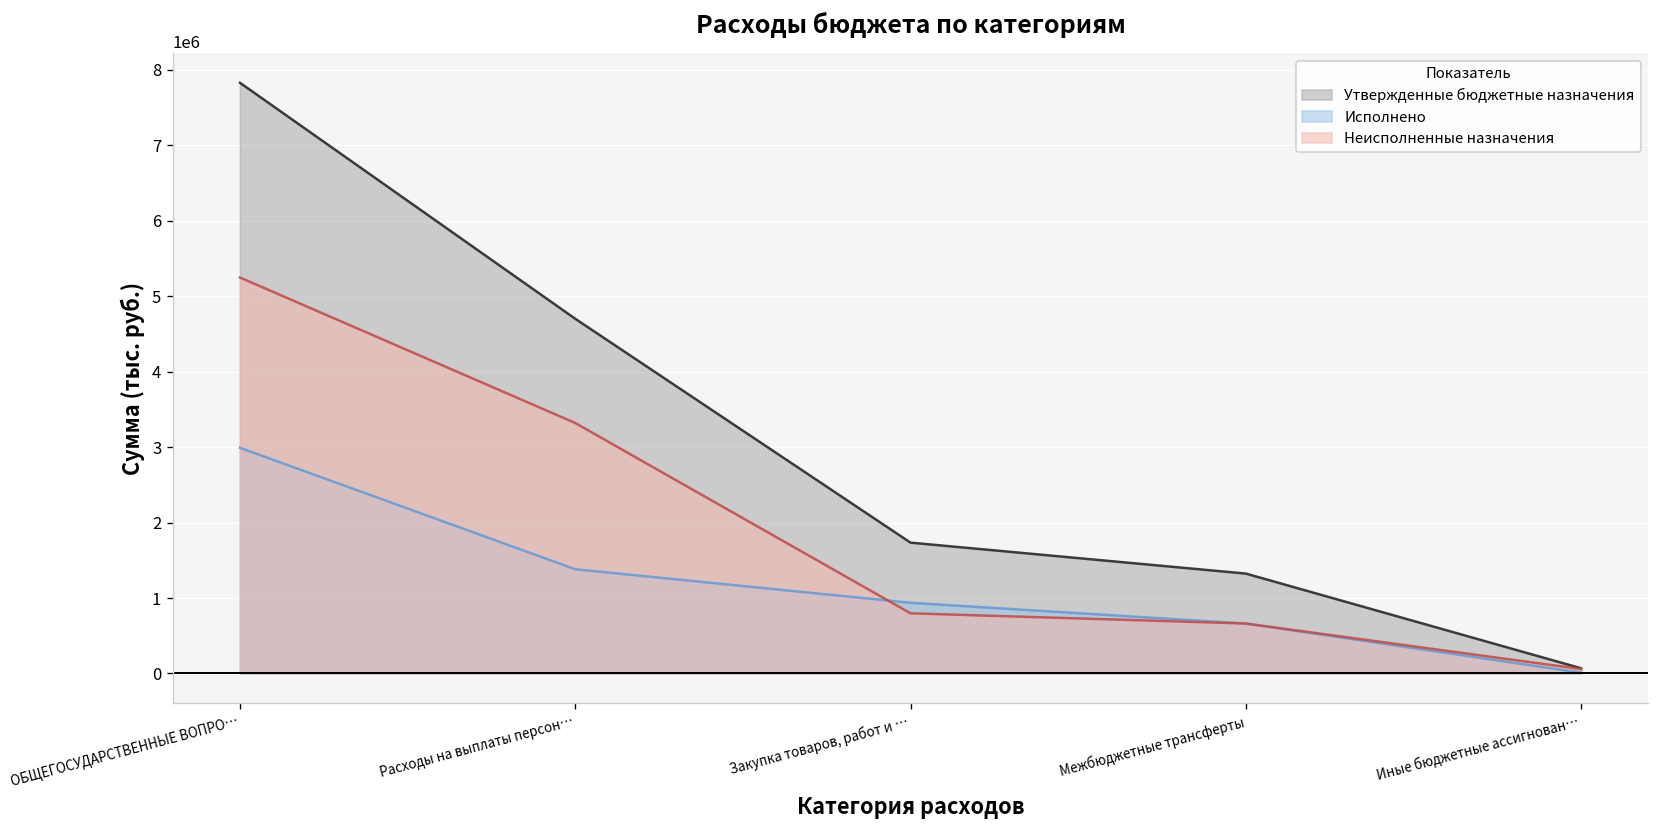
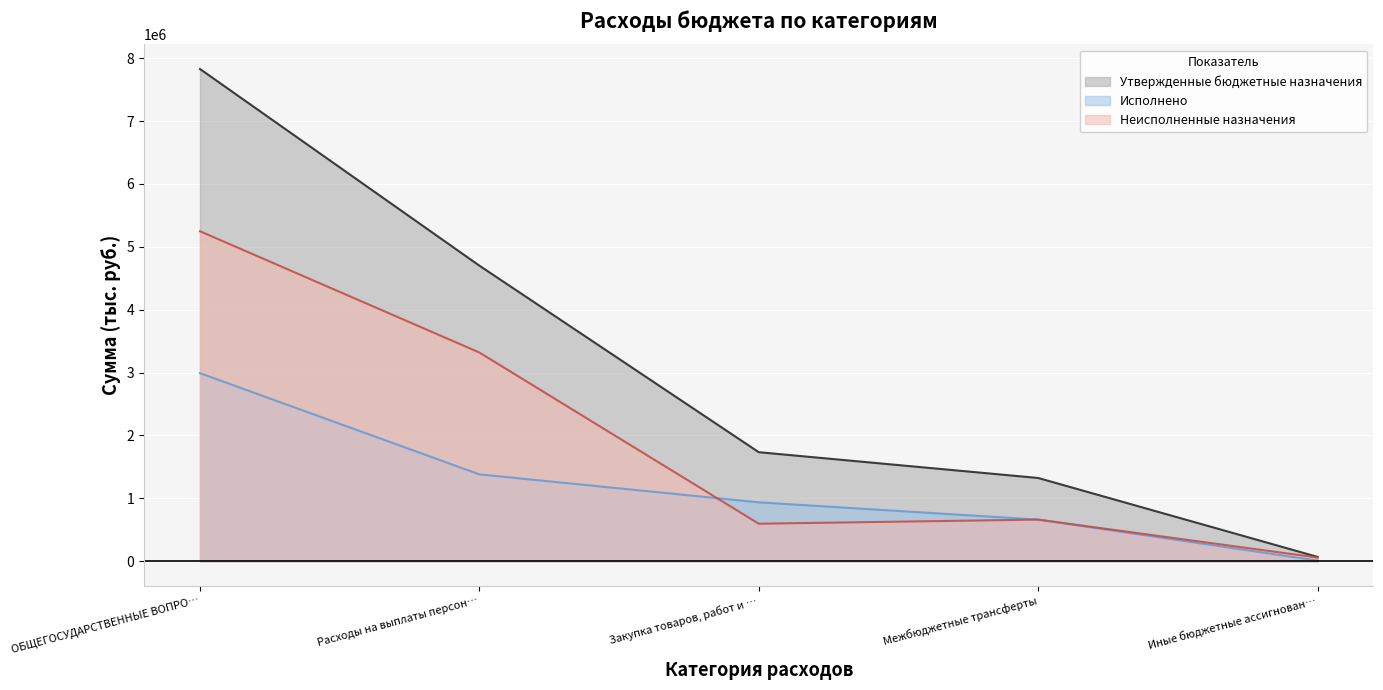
  {
    "Неисполненные назначения": {
      "ОБЩЕГОСУДАРСТВЕННЫЕ ВОПРО…": 5200000,
      "Расходы на выплаты персон…": 3300000,
-     "Закупка товаров, работ и …": 800000
+     "Закупка товаров, работ и …": 600000
    }
  }
